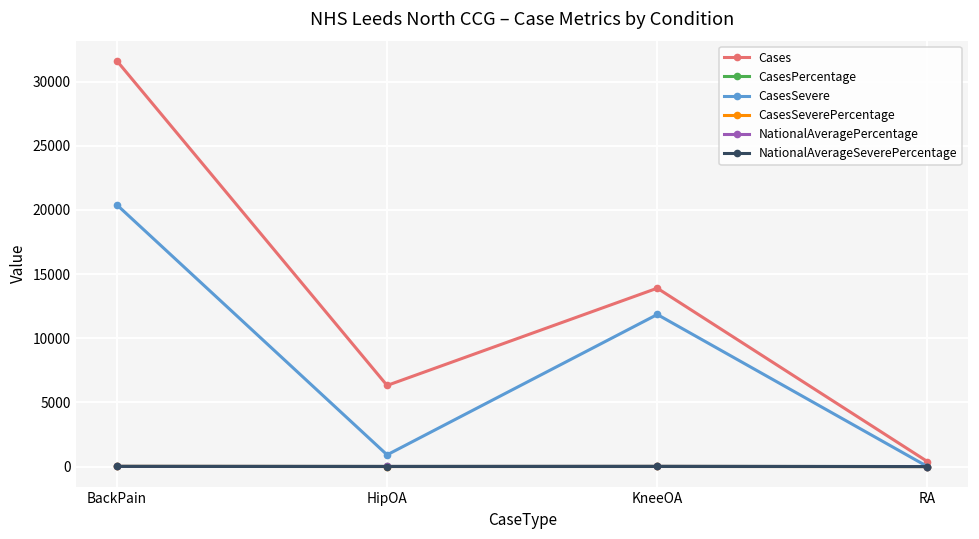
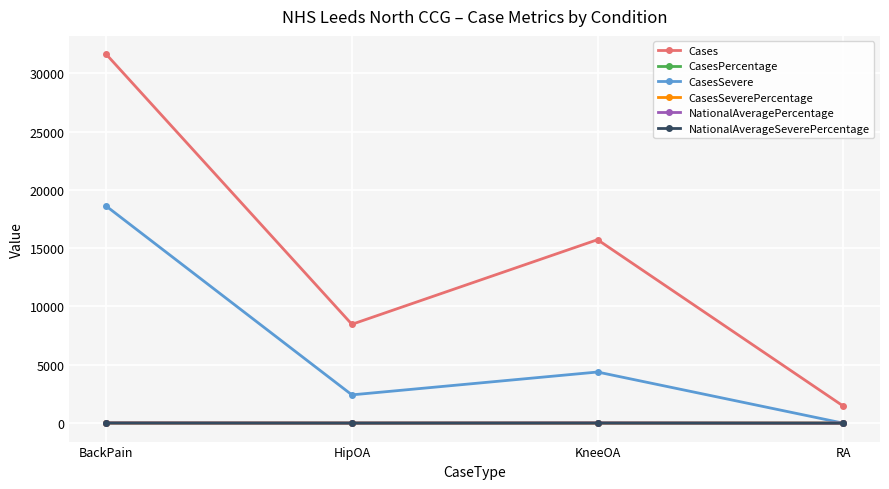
  {
    "Cases": {
      "BackPain": 31600,
-     "HipOA": 6300,
-     "KneeOA": 13900,
-     "RA": 400
+     "HipOA": 8500,
+     "KneeOA": 15700,
+     "RA": 1500
    },
    "NationalAverageSeverePercentage": {
      "BackPain": 0,
      "HipOA": 0,
      "KneeOA": 0
    },
    "CasesSevere": {
-     "BackPain": 20400,
-     "HipOA": 900,
-     "KneeOA": 11900
+     "BackPain": 18600,
+     "HipOA": 2400,
+     "KneeOA": 4400
    }
  }
